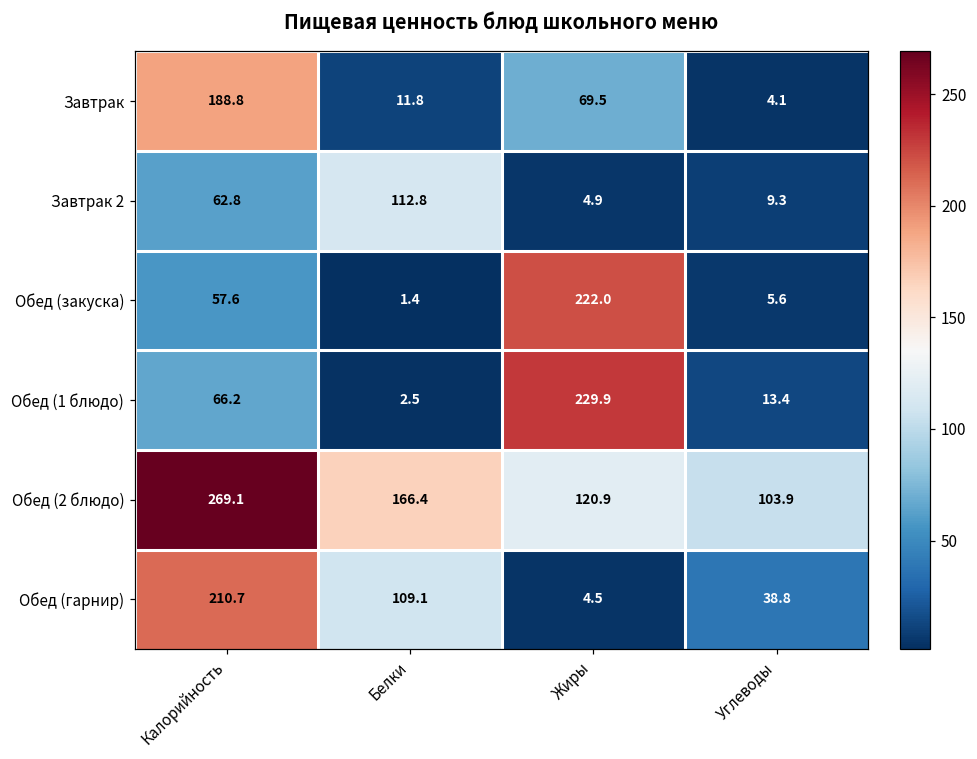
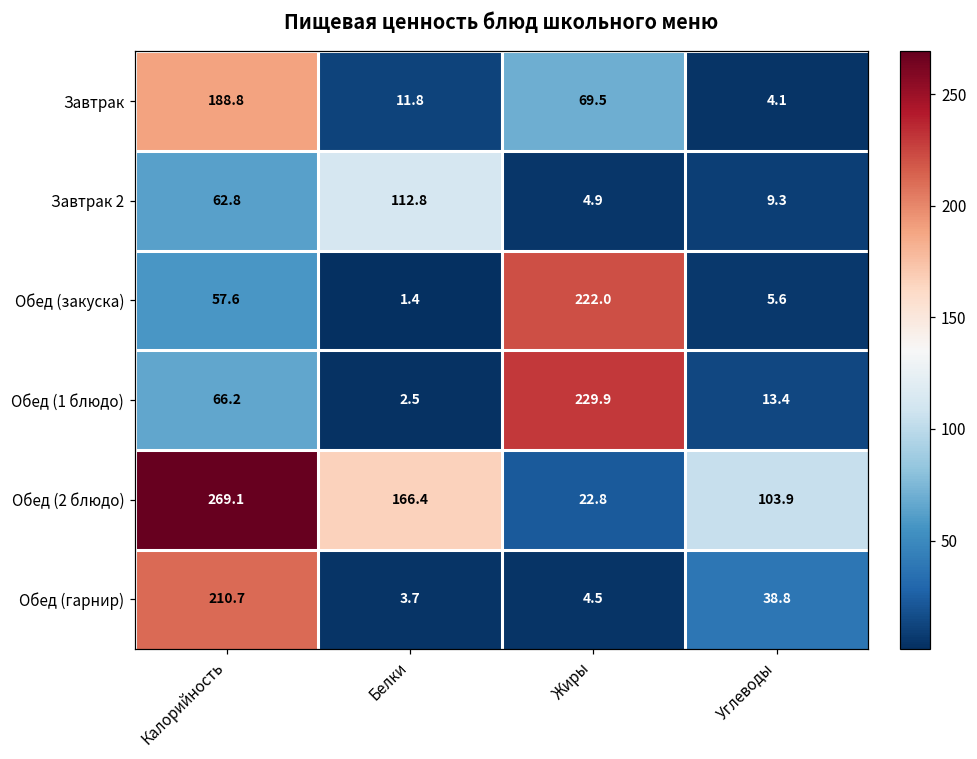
  {
    "Завтрак": {
      "Калорийность": 188.8,
      "Белки": 11.8,
      "Жиры": 69.5,
      "Углеводы": 4.1
    },
    "Завтрак 2": {
      "Калорийность": 62.8,
      "Белки": 112.8,
      "Жиры": 4.9,
      "Углеводы": 9.3
    },
    "Обед (закуска)": {
      "Калорийность": 57.6,
      "Белки": 1.4,
      "Жиры": 222.0,
      "Углеводы": 5.6
    },
    "Обед (1 блюдо)": {
      "Калорийность": 66.2,
      "Белки": 2.5,
      "Жиры": 229.9,
      "Углеводы": 13.4
    },
    "Обед (2 блюдо)": {
      "Калорийность": 269.1,
      "Белки": 166.4,
-     "Жиры": 120.9,
+     "Жиры": 22.8,
      "Углеводы": 103.9
    },
    "Обед (гарнир)": {
      "Калорийность": 210.7,
-     "Белки": 109.1,
+     "Белки": 3.7,
      "Жиры": 4.5,
      "Углеводы": 38.8
    }
  }
